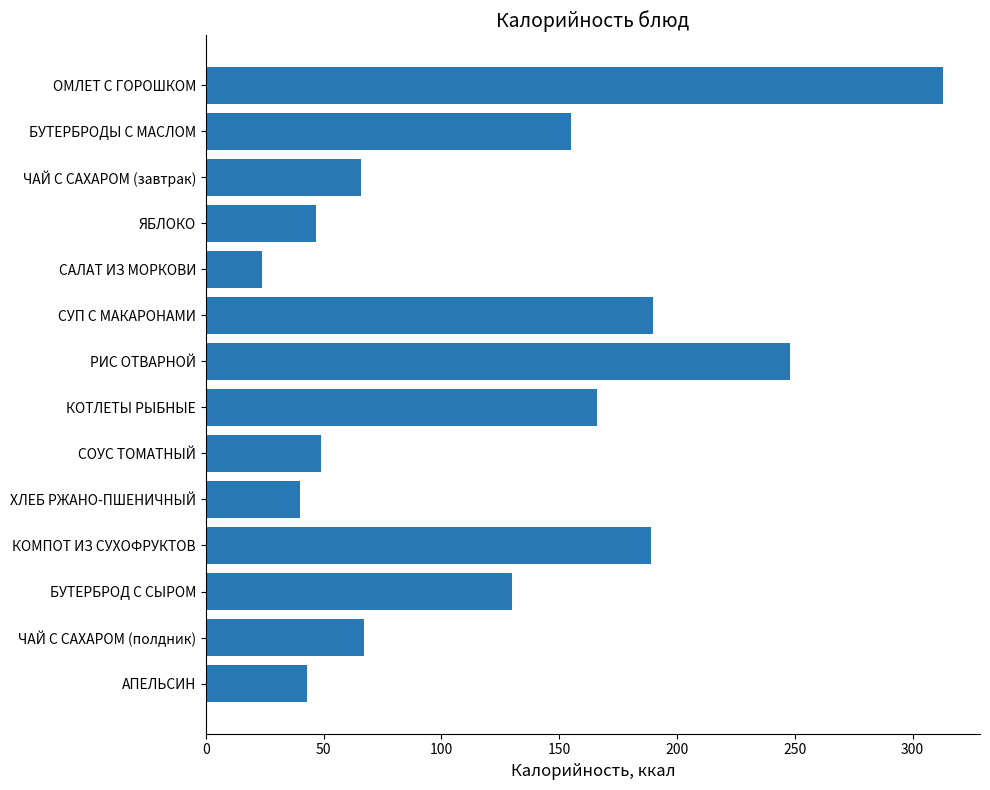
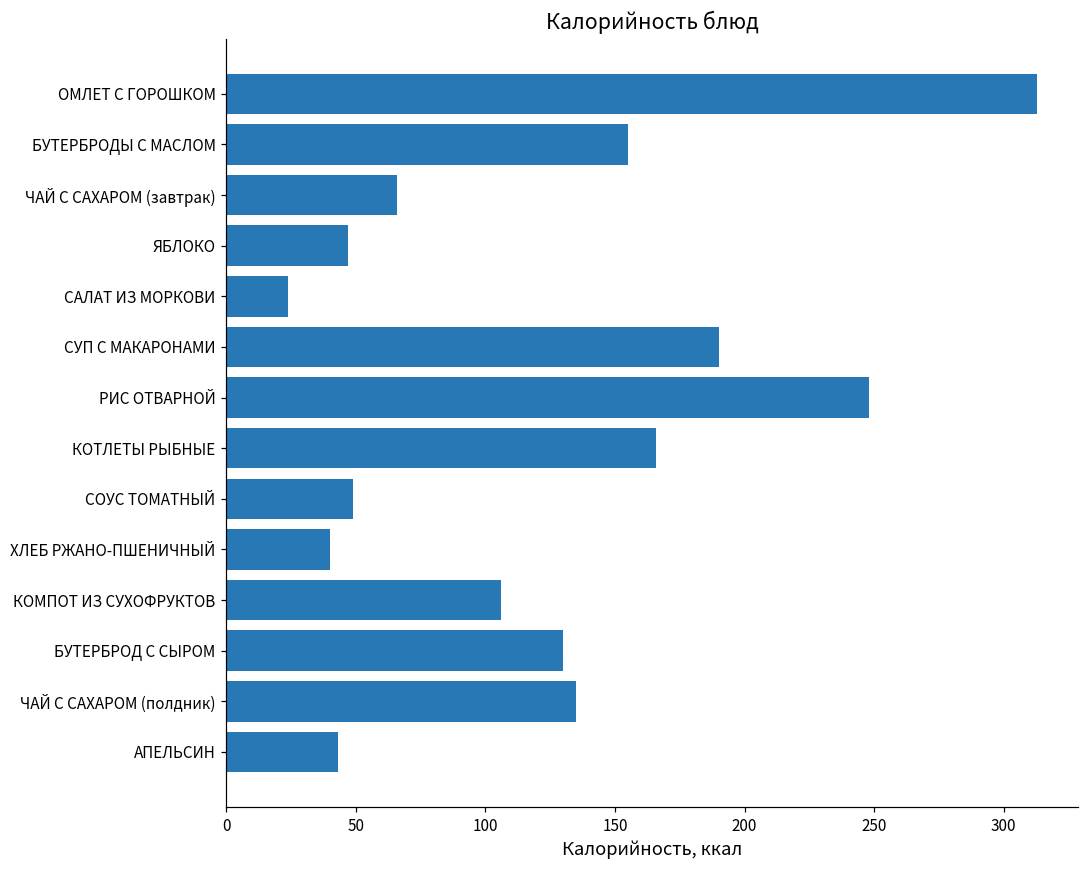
  {
    "ОМЛЕТ С ГОРОШКОМ": 313,
    "БУТЕРБРОДЫ С МАСЛОМ": 155,
    "ЧАЙ С САХАРОМ (завтрак)": 66,
    "ЯБЛОКО": 47,
    "САЛАТ ИЗ МОРКОВИ": 24,
    "СУП С МАКАРОНАМИ": 190,
    "РИС ОТВАРНОЙ": 248,
    "КОТЛЕТЫ РЫБНЫЕ": 166,
    "СОУС ТОМАТНЫЙ": 49,
    "ХЛЕБ РЖАНО-ПШЕНИЧНЫЙ": 40,
-   "КОМПОТ ИЗ СУХОФРУКТОВ": 189,
+   "КОМПОТ ИЗ СУХОФРУКТОВ": 106,
    "БУТЕРБРОД С СЫРОМ": 130,
-   "ЧАЙ С САХАРОМ (полдник)": 67,
+   "ЧАЙ С САХАРОМ (полдник)": 135,
    "АПЕЛЬСИН": 43
  }
